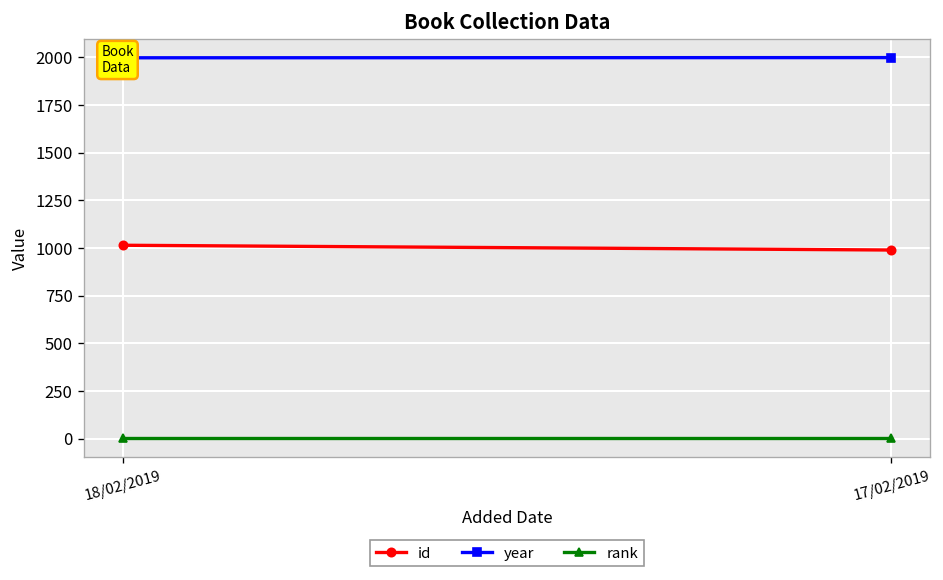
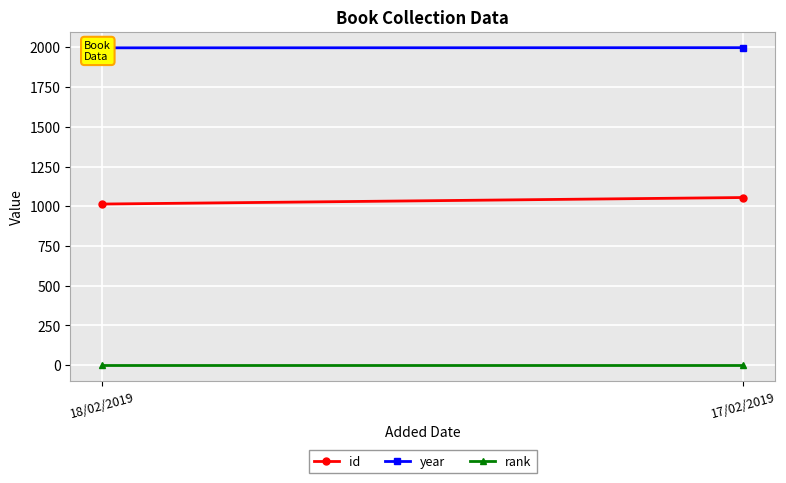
  {
    "id": {
      "18/02/2019": 1010,
-     "17/02/2019": 990
+     "17/02/2019": 1060
    },
    "year": {
      "17/02/2019": 2000
    },
    "rank": {
      "18/02/2019": 0,
      "17/02/2019": 0
    }
  }
